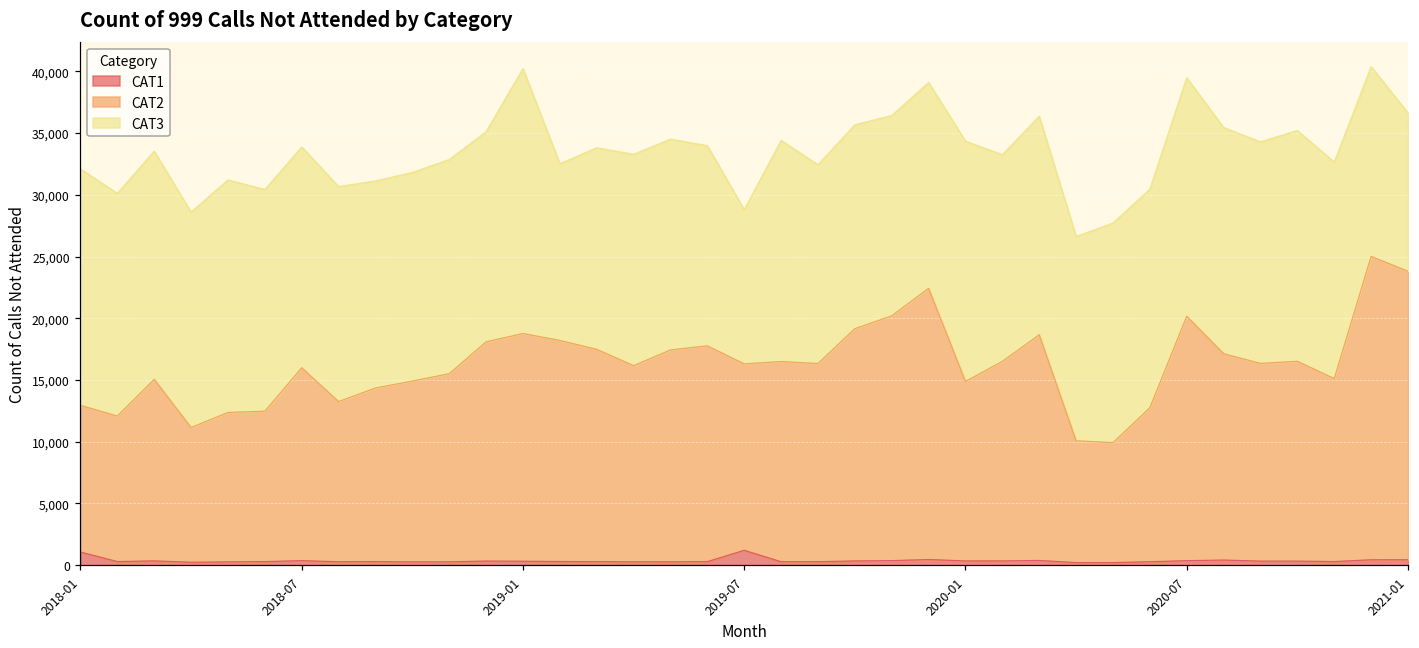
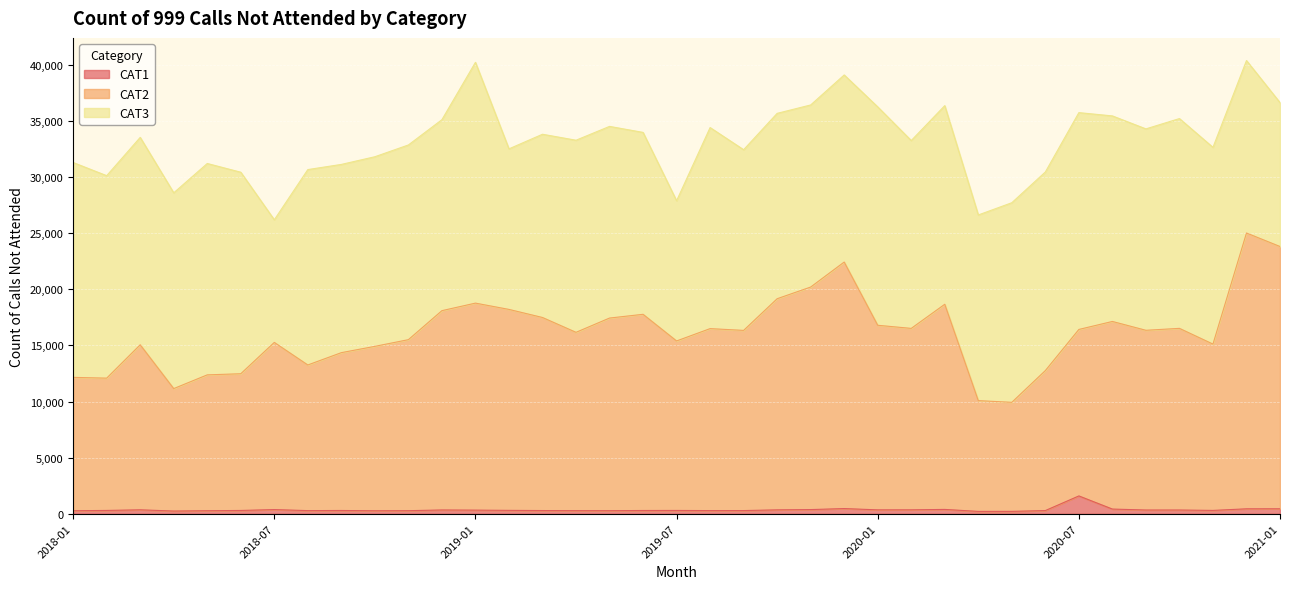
  {
    "CAT1": {
-     "2018-01": "1,100",
+     "2018-01": "300",
      "2018-07": "400",
      "2019-01": "300",
-     "2019-07": "1,200",
+     "2019-07": "300",
      "2020-01": "300",
-     "2020-07": "400",
+     "2020-07": "1,600",
      "2021-01": "400"
    },
    "CAT2": {
      "2018-01": "11,900",
-     "2018-07": "15,600",
+     "2018-07": "14,900",
      "2019-01": "18,400",
      "2019-07": "15,100",
-     "2020-01": "14,500",
-     "2020-07": "19,800",
+     "2020-01": "16,400",
+     "2020-07": "14,800",
      "2021-01": "23,400"
    },
    "CAT3": {
      "2018-01": "19,100",
-     "2018-07": "17,900",
+     "2018-07": "10,900",
      "2019-01": "21,500",
      "2019-07": "12,500",
      "2020-01": "19,500",
      "2020-07": "19,300",
      "2021-01": "12,800"
    }
  }
